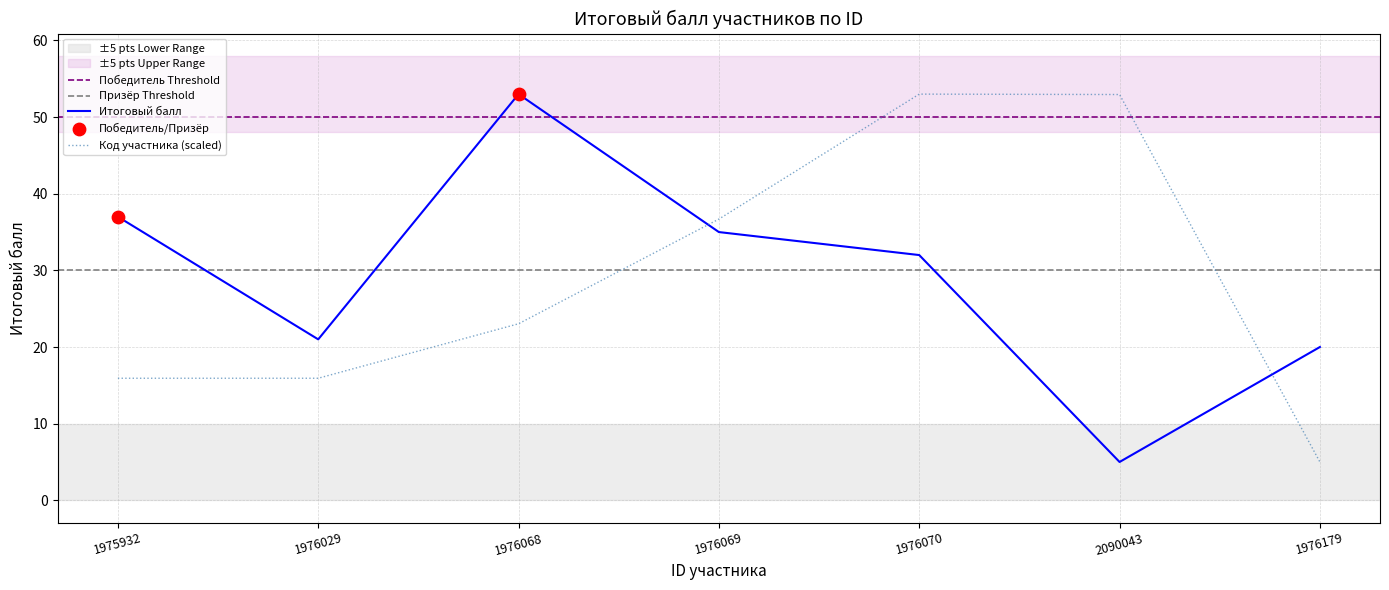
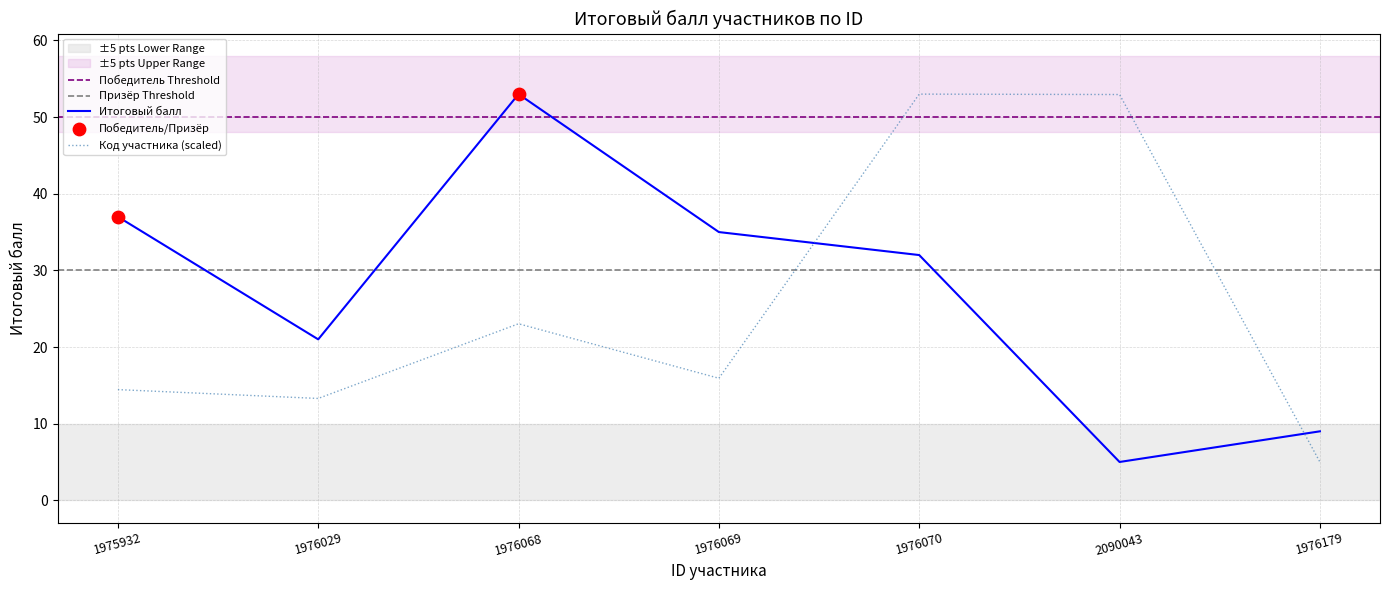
  {
    "Итоговый балл": {
      "1976029": 21,
      "1976069": 35,
      "1976070": 32,
      "2090043": 5,
-     "1976179": 20
+     "1976179": 9
    },
    "Код участника (scaled)": {
-     "1975932": 16,
-     "1976029": 16,
+     "1975932": 14,
+     "1976029": 13,
      "1976068": 23,
-     "1976069": 37,
+     "1976069": 16,
      "1976070": 53,
      "2090043": 53,
      "1976179": 5
    }
  }
